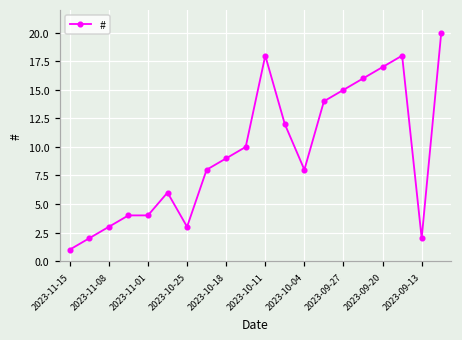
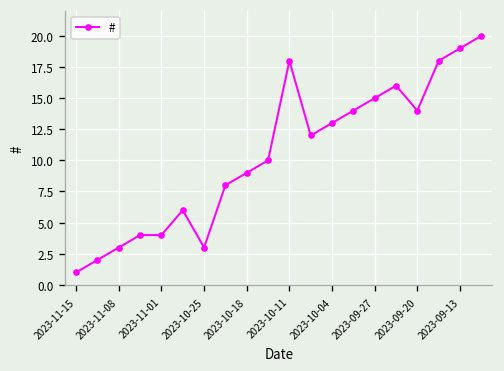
  {
    "2023-11-15": 1,
    "2023-11-08": 3,
    "2023-11-01": 4,
    "2023-10-25": 3,
    "2023-10-18": 9,
    "2023-10-11": 18,
-   "2023-10-04": 8,
+   "2023-10-04": 13,
    "2023-09-27": 15,
-   "2023-09-20": 17,
-   "2023-09-13": 2
+   "2023-09-20": 14,
+   "2023-09-13": 19
  }
